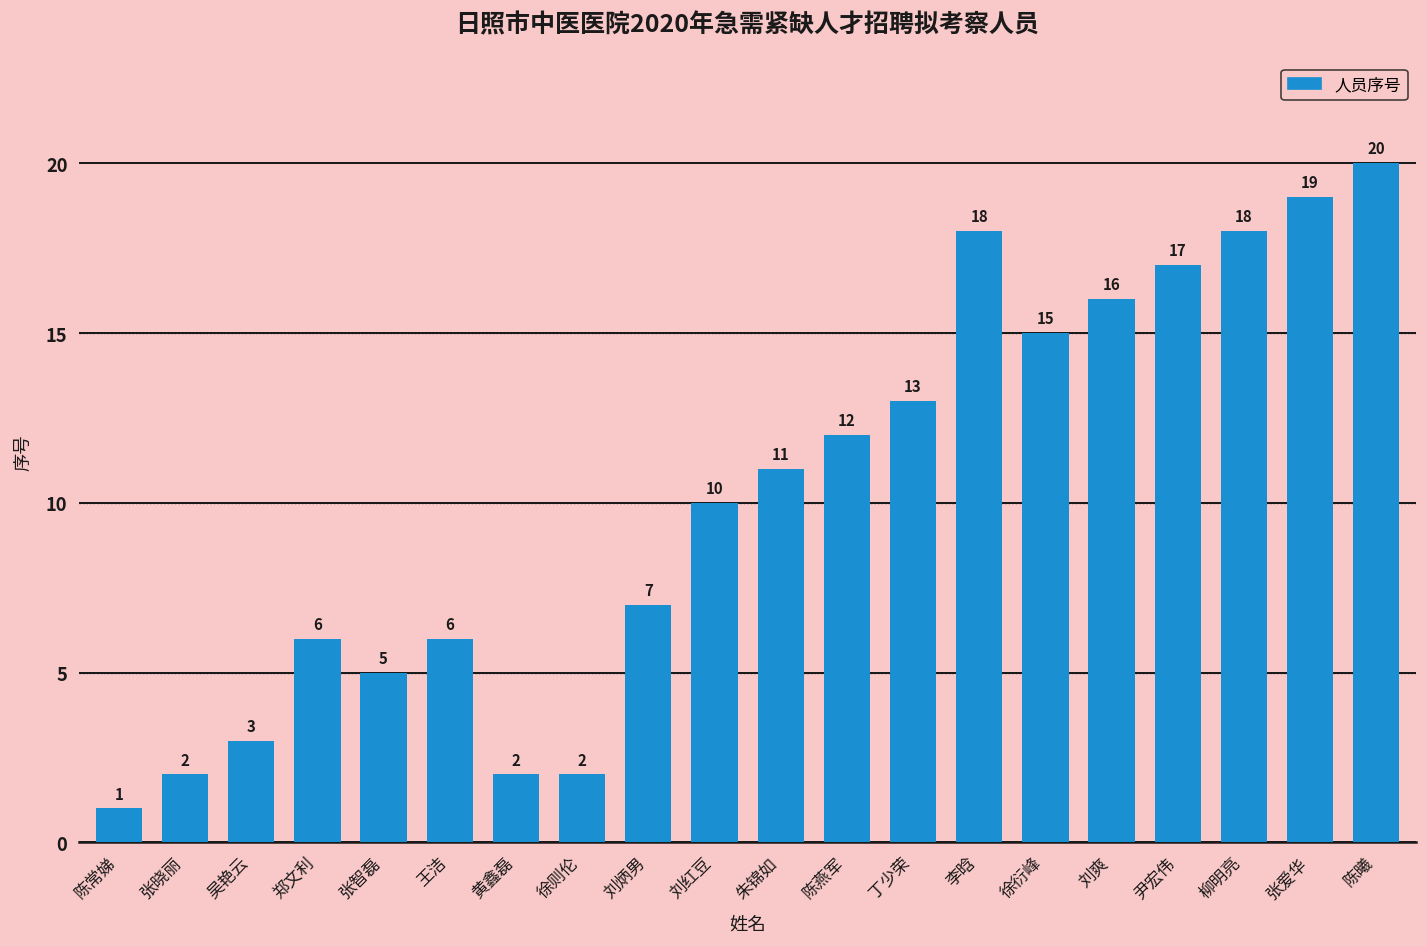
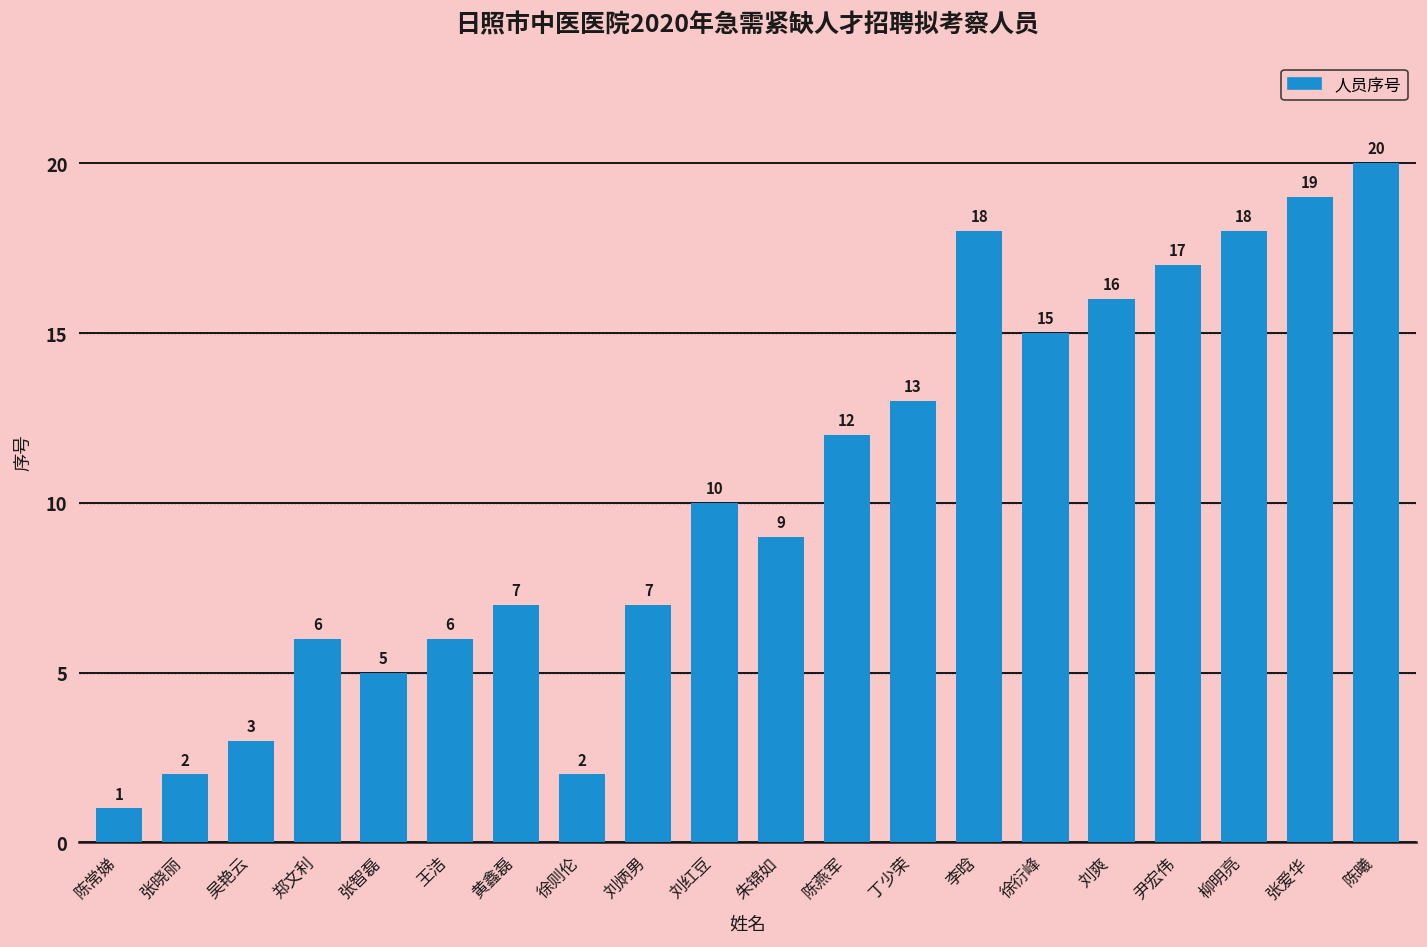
  {
    "陈常娣": 1,
    "张晓丽": 2,
    "吴艳云": 3,
    "郑文利": 6,
    "张智磊": 5,
    "王洁": 6,
-   "黄鑫磊": 2,
+   "黄鑫磊": 7,
    "徐则伦": 2,
    "刘炳男": 7,
    "刘红豆": 10,
-   "朱锦如": 11,
+   "朱锦如": 9,
    "陈燕军": 12,
    "丁少荣": 13,
    "李晗": 18,
    "徐衍峰": 15,
    "刘爽": 16,
    "尹宏伟": 17,
    "柳明亮": 18,
    "张爱华": 19,
    "陈曦": 20
  }
